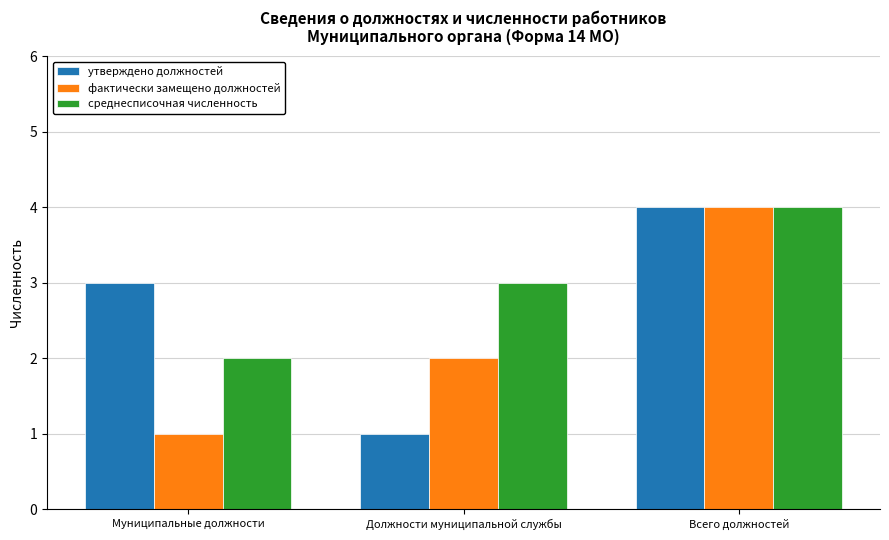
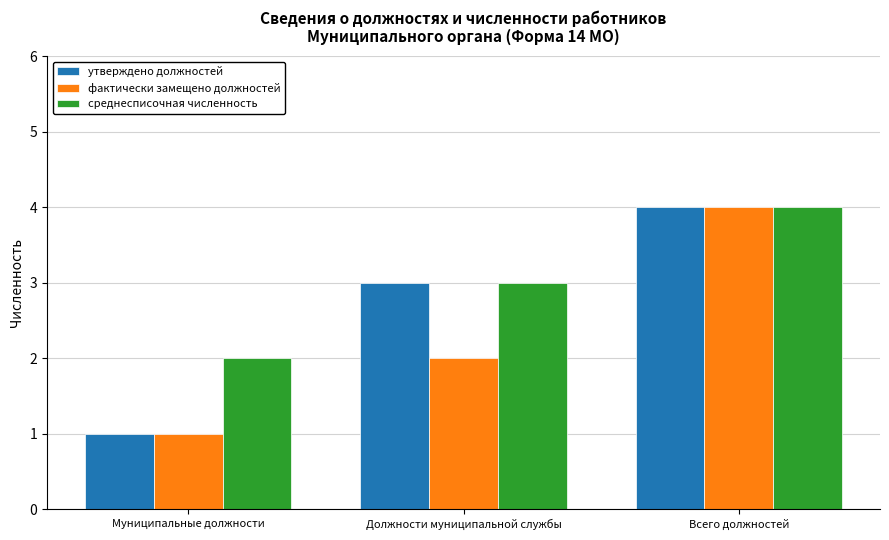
  {
    "утверждено должностей": {
-     "Муниципальные должности": 3,
-     "Должности муниципальной службы": 1,
+     "Муниципальные должности": 1,
+     "Должности муниципальной службы": 3,
      "Всего должностей": 4
    },
    "фактически замещено должностей": {
      "Муниципальные должности": 1,
      "Должности муниципальной службы": 2,
      "Всего должностей": 4
    },
    "среднесписочная численность": {
      "Муниципальные должности": 2,
      "Должности муниципальной службы": 3,
      "Всего должностей": 4
    }
  }
